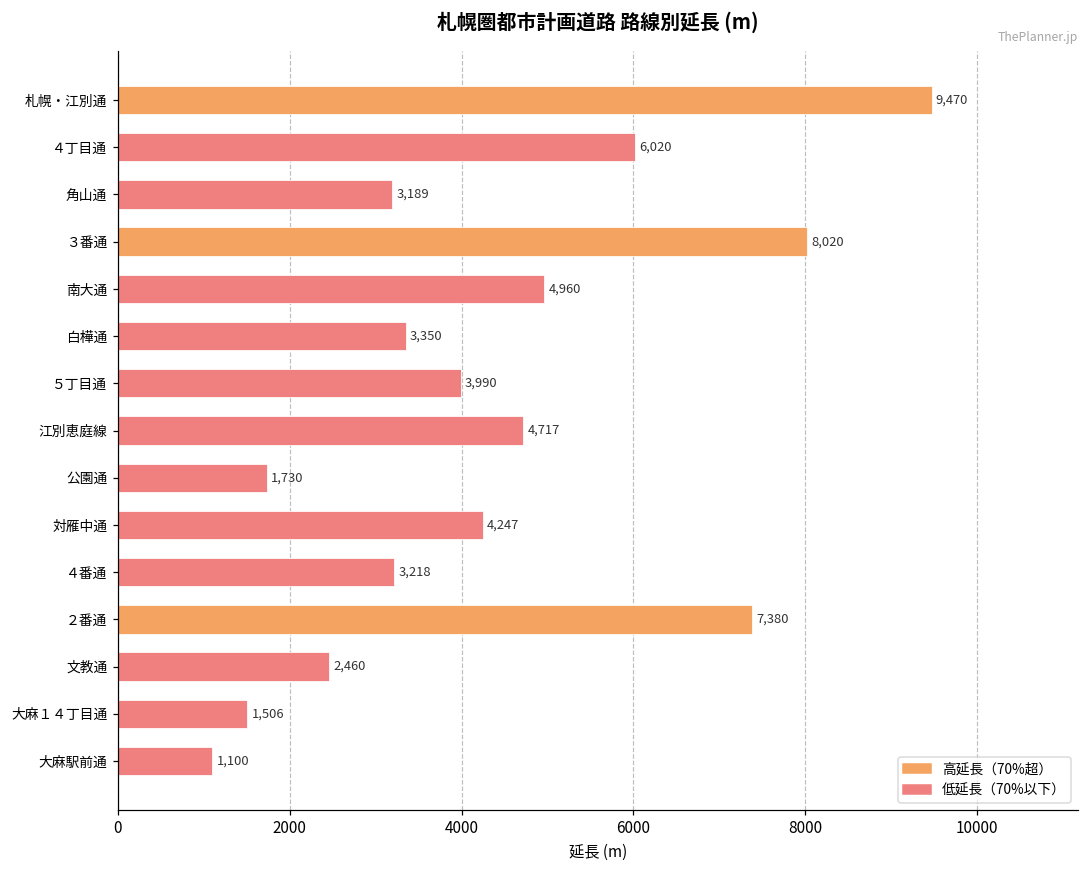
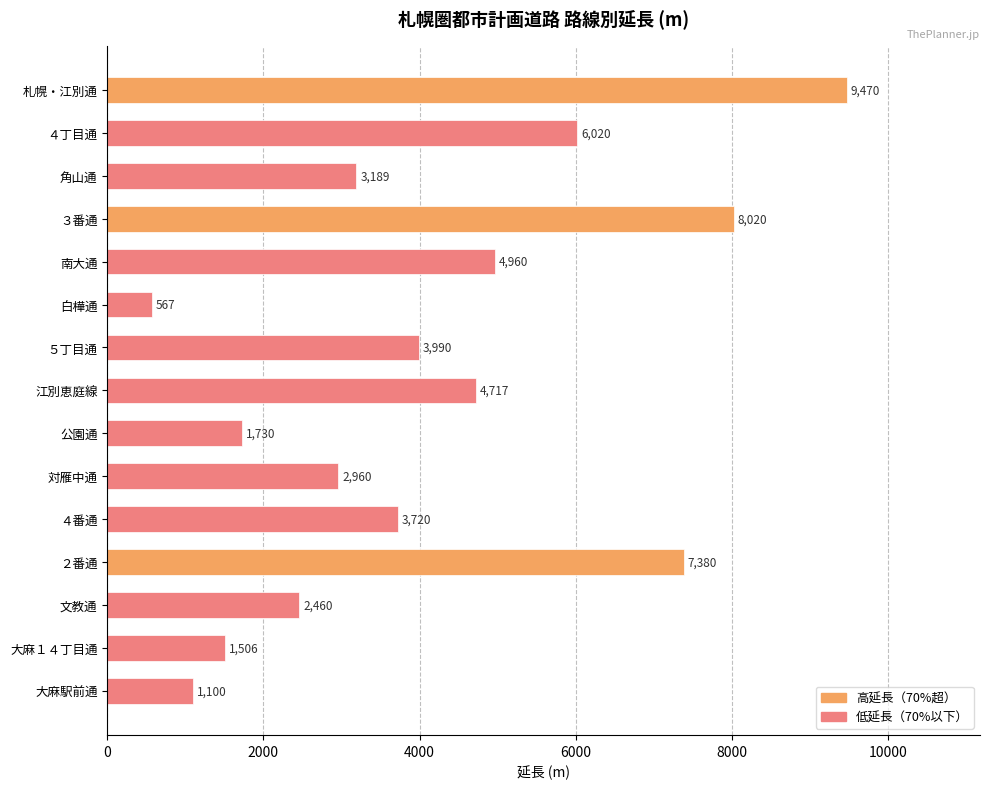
  {
    "札幌・江別通": "9,470",
    "４丁目通": "6,020",
    "角山通": "3,189",
    "３番通": "8,020",
    "南大通": "4,960",
-   "白樺通": "3,350",
+   "白樺通": "567",
    "５丁目通": "3,990",
    "江別恵庭線": "4,717",
    "公園通": "1,730",
-   "対雁中通": "4,247",
-   "４番通": "3,218",
+   "対雁中通": "2,960",
+   "４番通": "3,720",
    "２番通": "7,380",
    "文教通": "2,460",
    "大麻１４丁目通": "1,506",
    "大麻駅前通": "1,100"
  }
